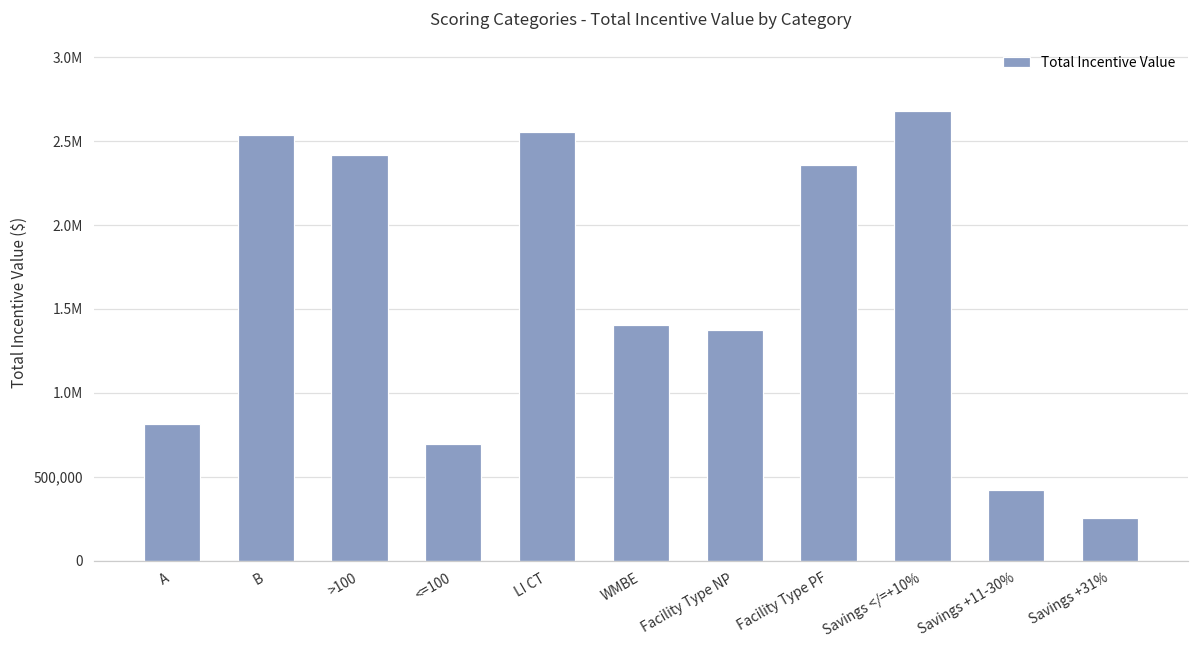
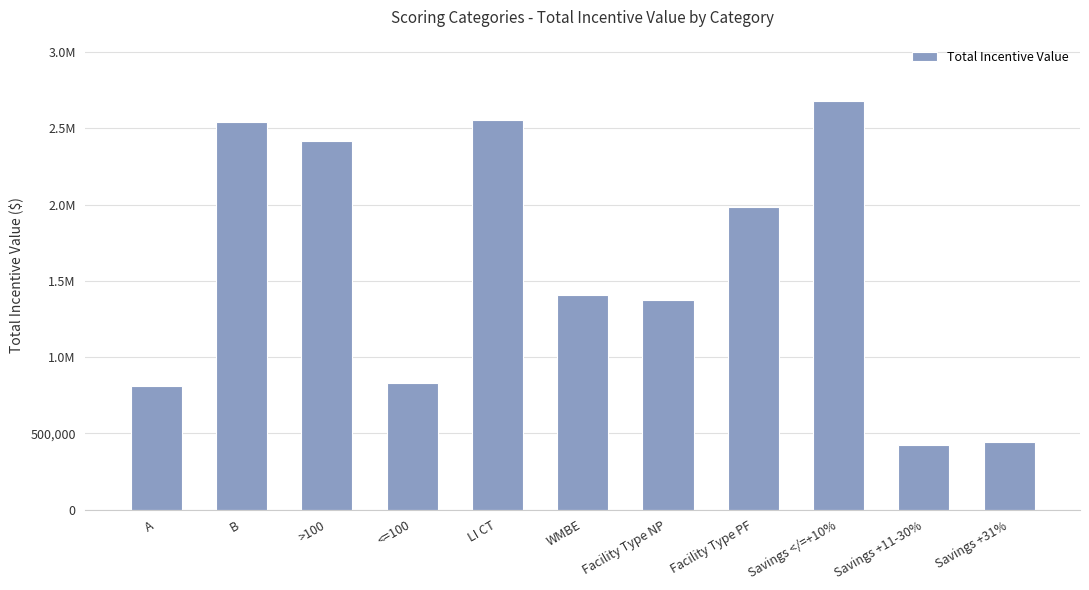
  {
    "A": "810,000",
    "B": "2,540,000",
    ">100": "2,420,000",
-   "<=100": "690,000",
+   "<=100": "830,000",
    "LI CT": "2,560,000",
    "WMBE": "1,410,000",
    "Facility Type NP": "1,370,000",
-   "Facility Type PF": "2,360,000",
+   "Facility Type PF": "1,980,000",
    "Savings </=+10%": "2,680,000",
    "Savings +11-30%": "420,000",
-   "Savings +31%": "250,000"
+   "Savings +31%": "450,000"
  }
